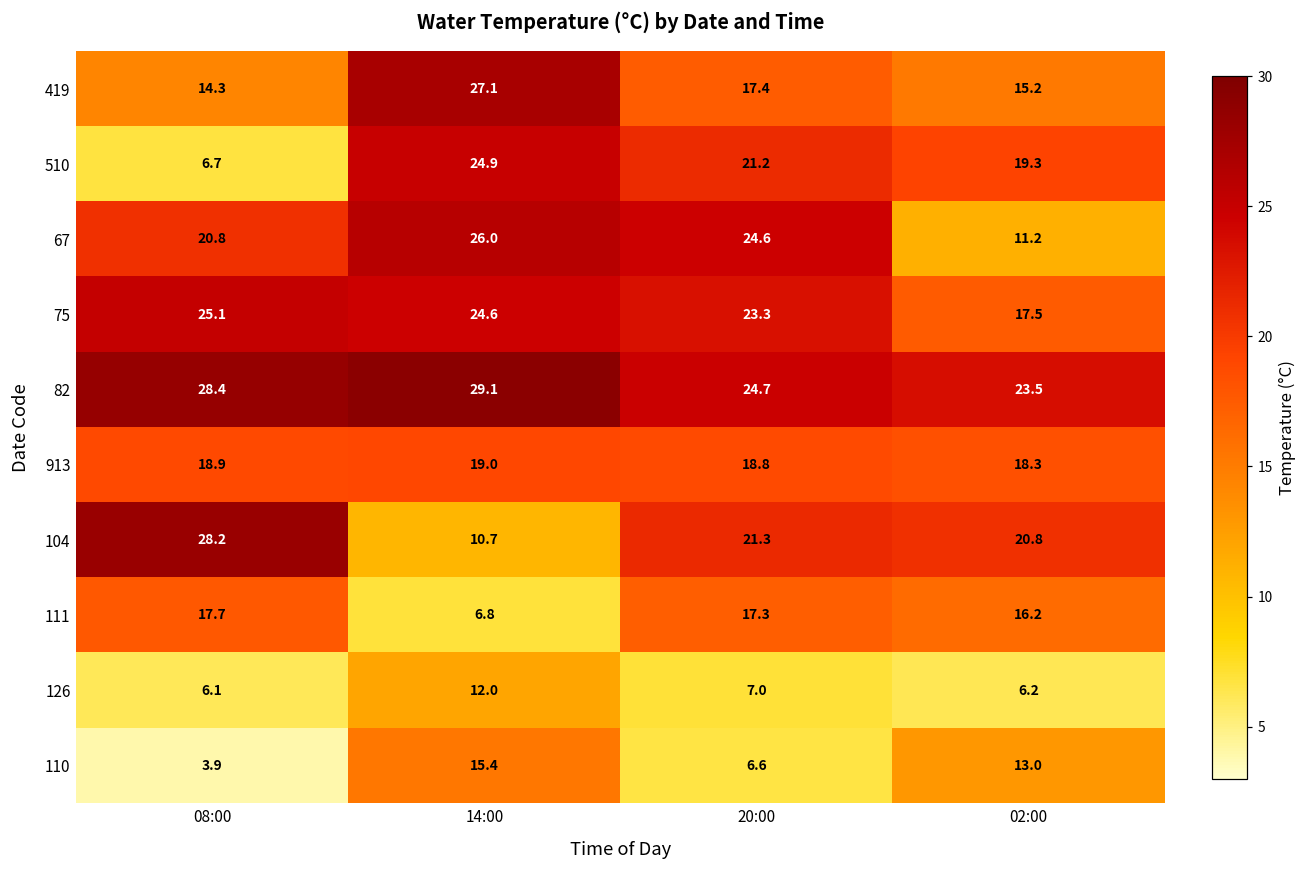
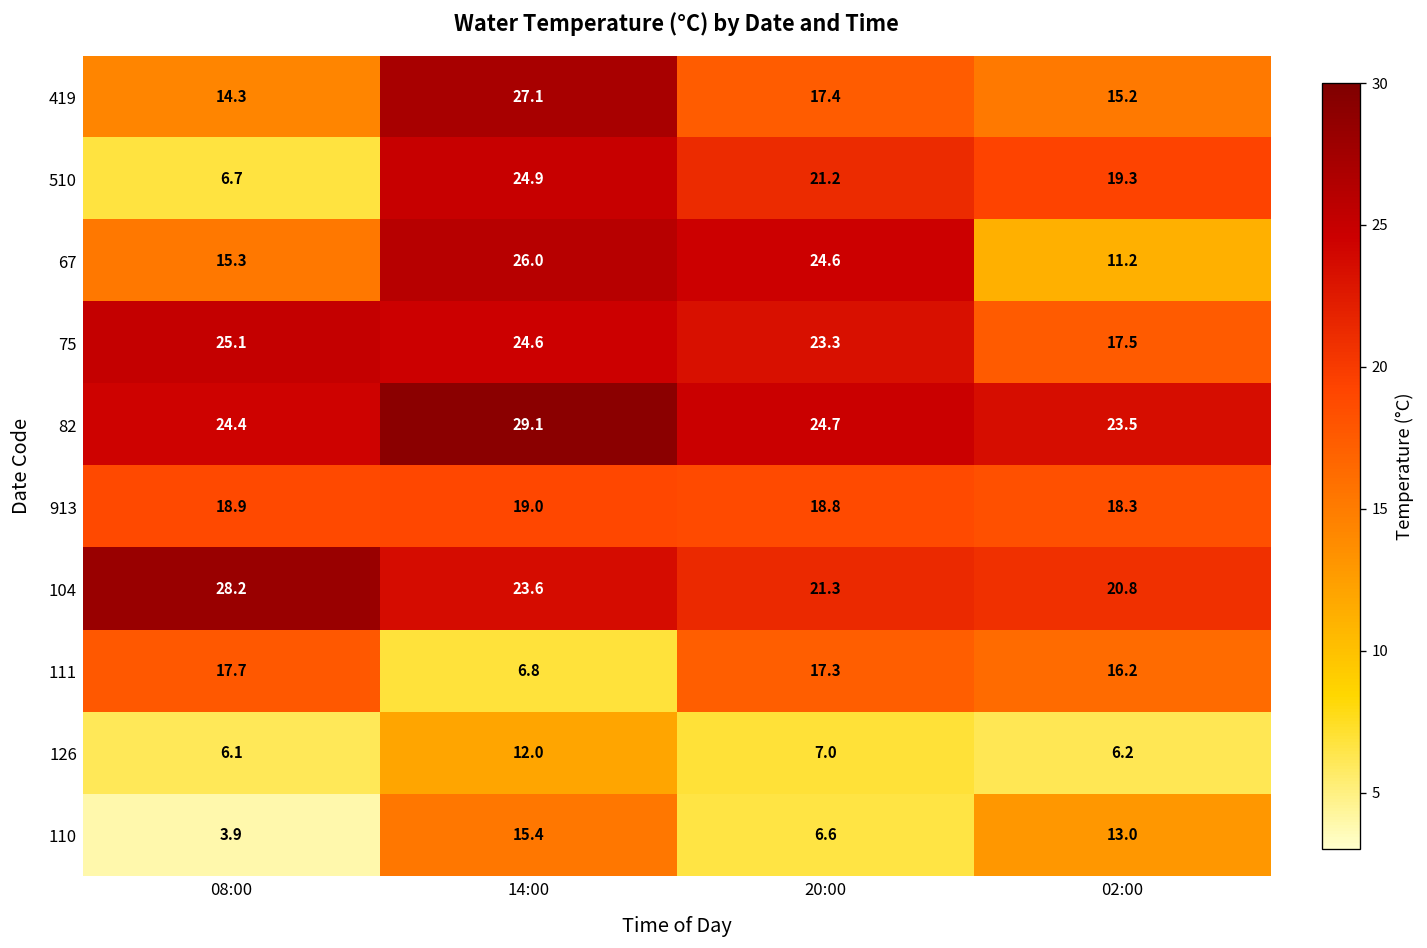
  {
    "419": {
      "08:00": 14.3,
      "14:00": 27.1,
      "20:00": 17.4,
      "02:00": 15.2
    },
    "510": {
      "08:00": 6.7,
      "14:00": 24.9,
      "20:00": 21.2,
      "02:00": 19.3
    },
    "67": {
-     "08:00": 20.8,
+     "08:00": 15.3,
      "14:00": 26.0,
      "20:00": 24.6,
      "02:00": 11.2
    },
    "75": {
      "08:00": 25.1,
      "14:00": 24.6,
      "20:00": 23.3,
      "02:00": 17.5
    },
    "82": {
-     "08:00": 28.4,
+     "08:00": 24.4,
      "14:00": 29.1,
      "20:00": 24.7,
      "02:00": 23.5
    },
    "913": {
      "08:00": 18.9,
      "14:00": 19.0,
      "20:00": 18.8,
      "02:00": 18.3
    },
    "104": {
      "08:00": 28.2,
-     "14:00": 10.7,
+     "14:00": 23.6,
      "20:00": 21.3,
      "02:00": 20.8
    },
    "111": {
      "08:00": 17.7,
      "14:00": 6.8,
      "20:00": 17.3,
      "02:00": 16.2
    },
    "126": {
      "08:00": 6.1,
      "14:00": 12.0,
      "20:00": 7.0,
      "02:00": 6.2
    },
    "110": {
      "08:00": 3.9,
      "14:00": 15.4,
      "20:00": 6.6,
      "02:00": 13.0
    }
  }
